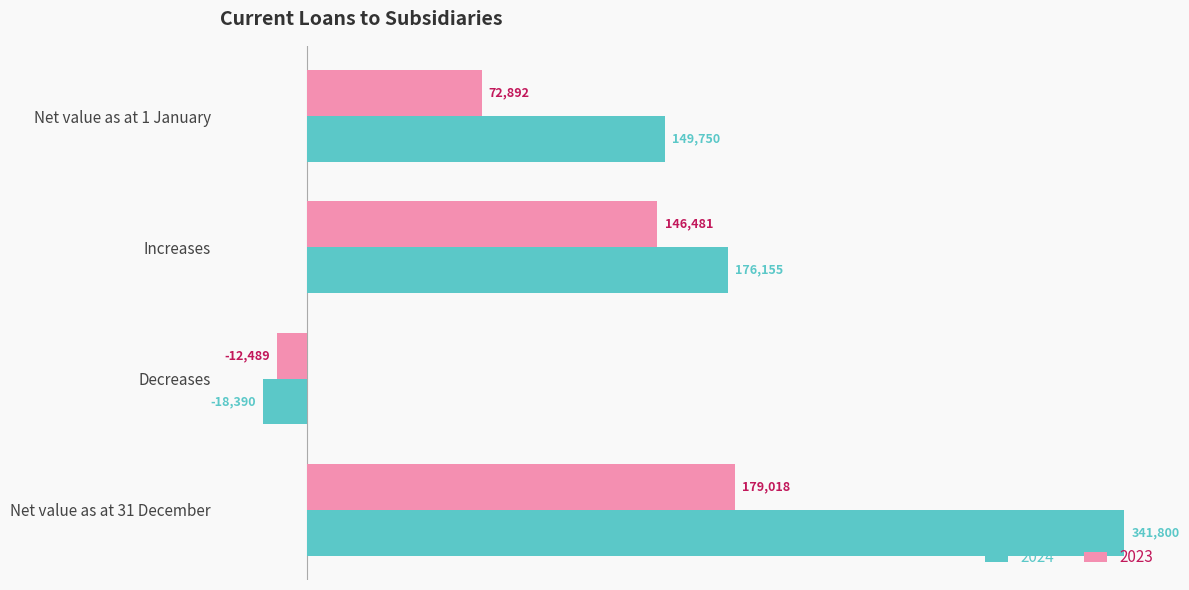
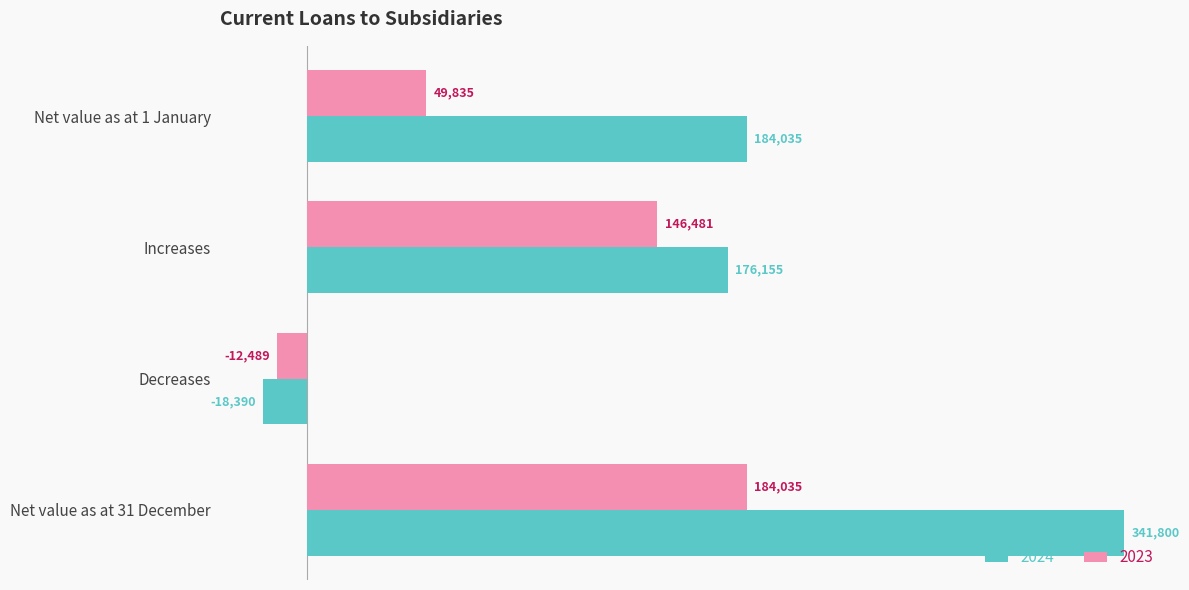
  {
    "2024": {
-     "Net value as at 1 January": "149,750",
+     "Net value as at 1 January": "184,035",
      "Increases": "176,155",
      "Decreases": "-18,390",
      "Net value as at 31 December": "341,800"
    },
    "2023": {
-     "Net value as at 1 January": "72,892",
+     "Net value as at 1 January": "49,835",
      "Increases": "146,481",
      "Decreases": "-12,489",
-     "Net value as at 31 December": "179,018"
+     "Net value as at 31 December": "184,035"
    }
  }
